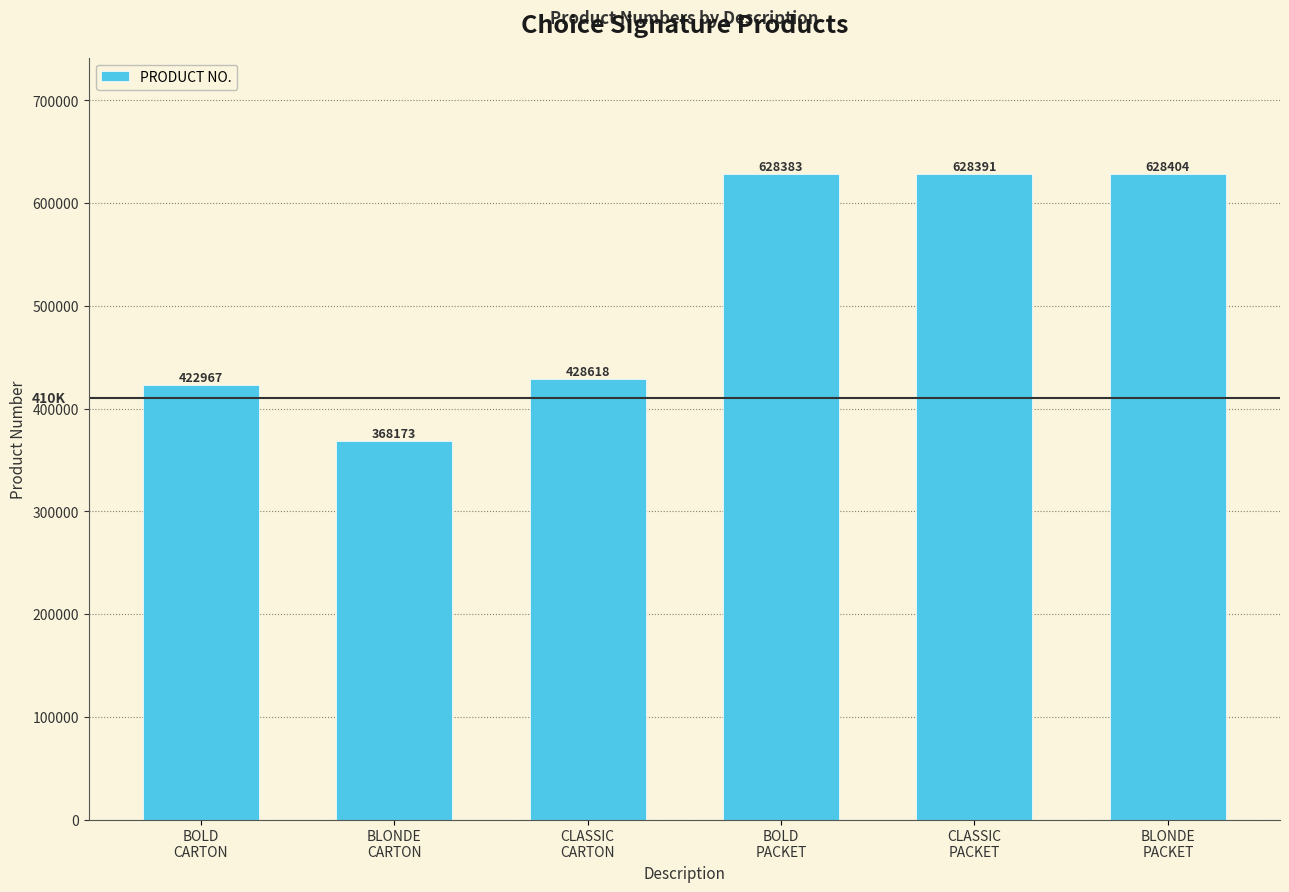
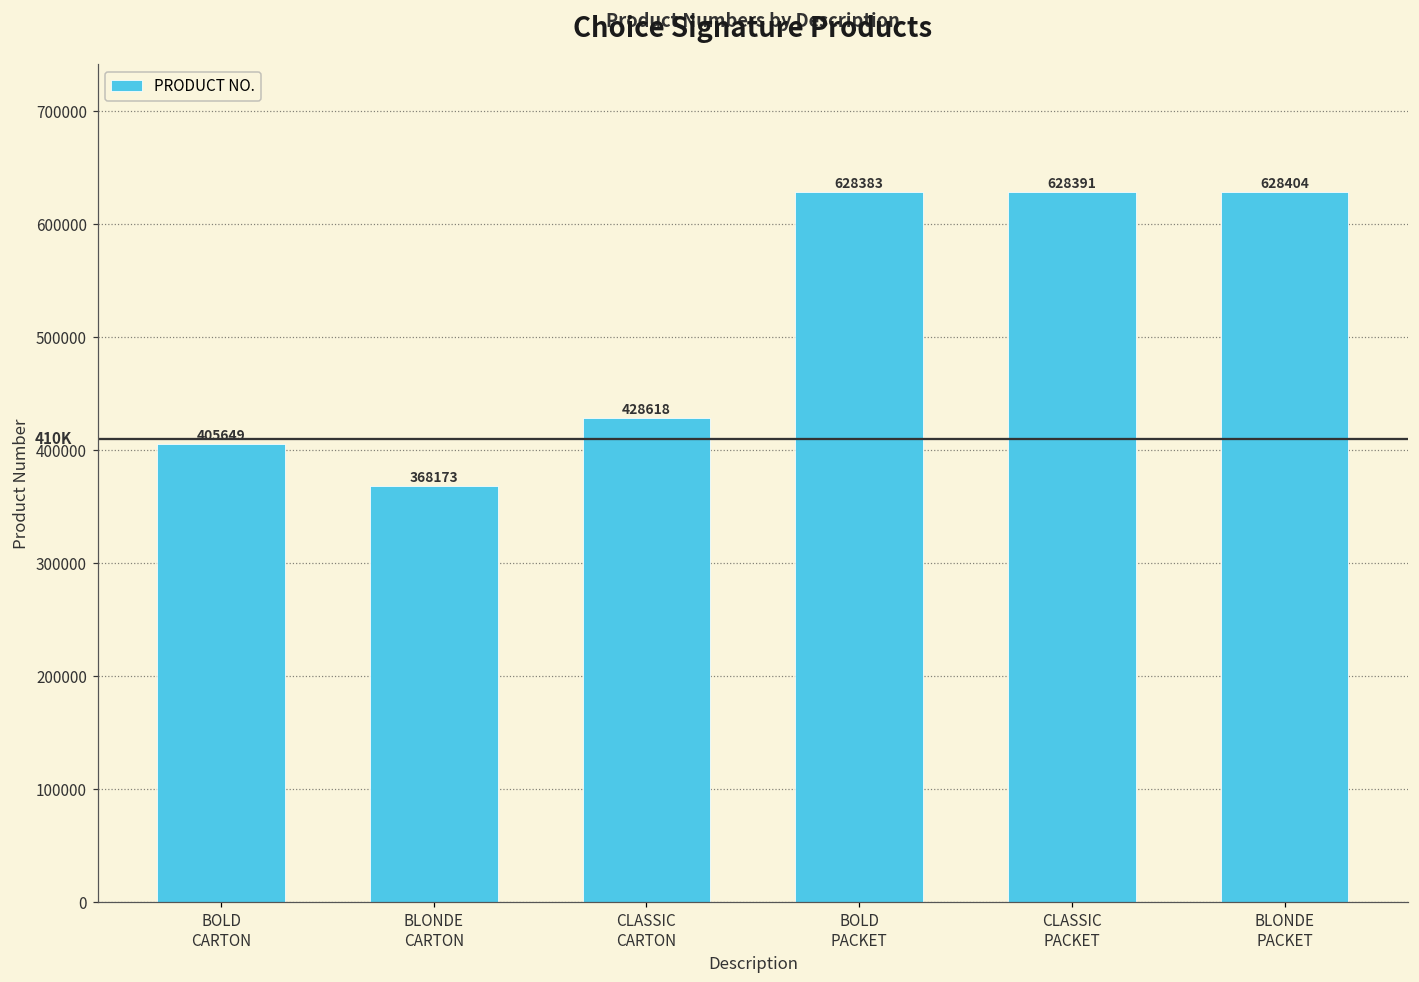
  {
-   "BOLD CARTON": 422967,
+   "BOLD CARTON": 405649,
    "BLONDE CARTON": 368173,
    "CLASSIC CARTON": 428618,
    "BOLD PACKET": 628383,
    "CLASSIC PACKET": 628391,
    "BLONDE PACKET": 628404
  }
